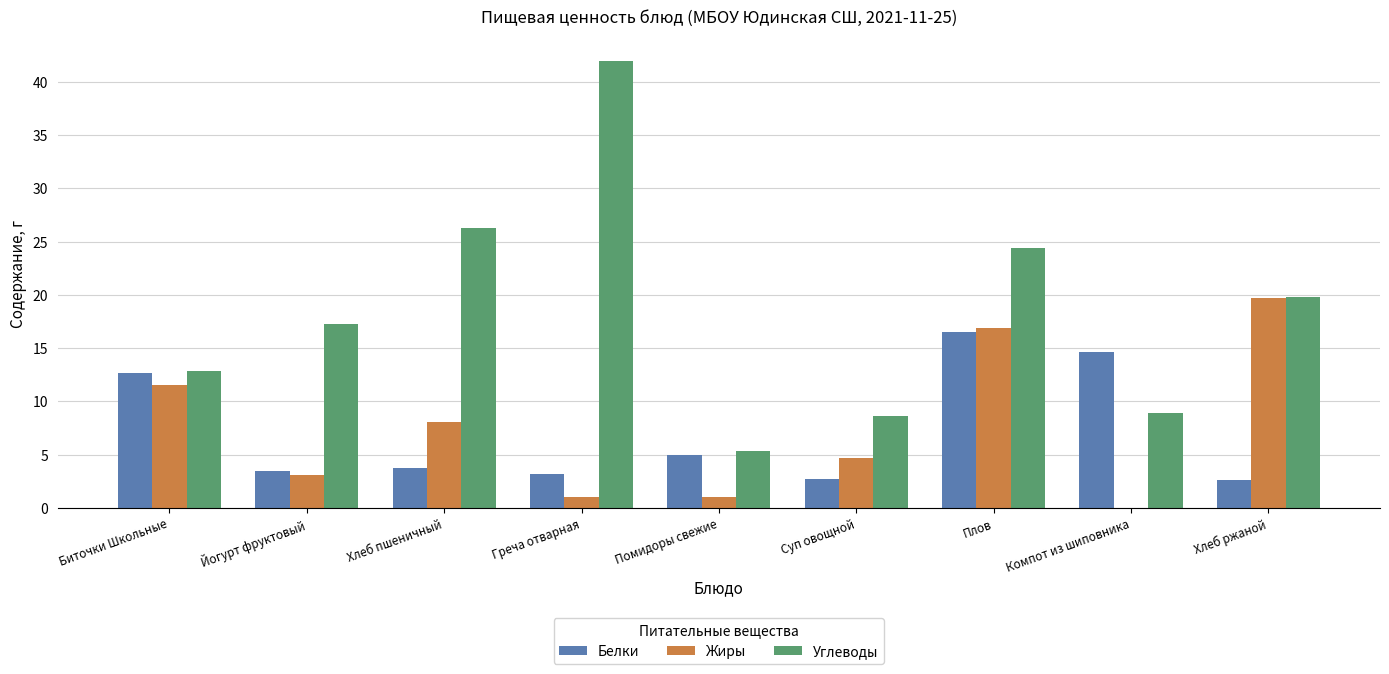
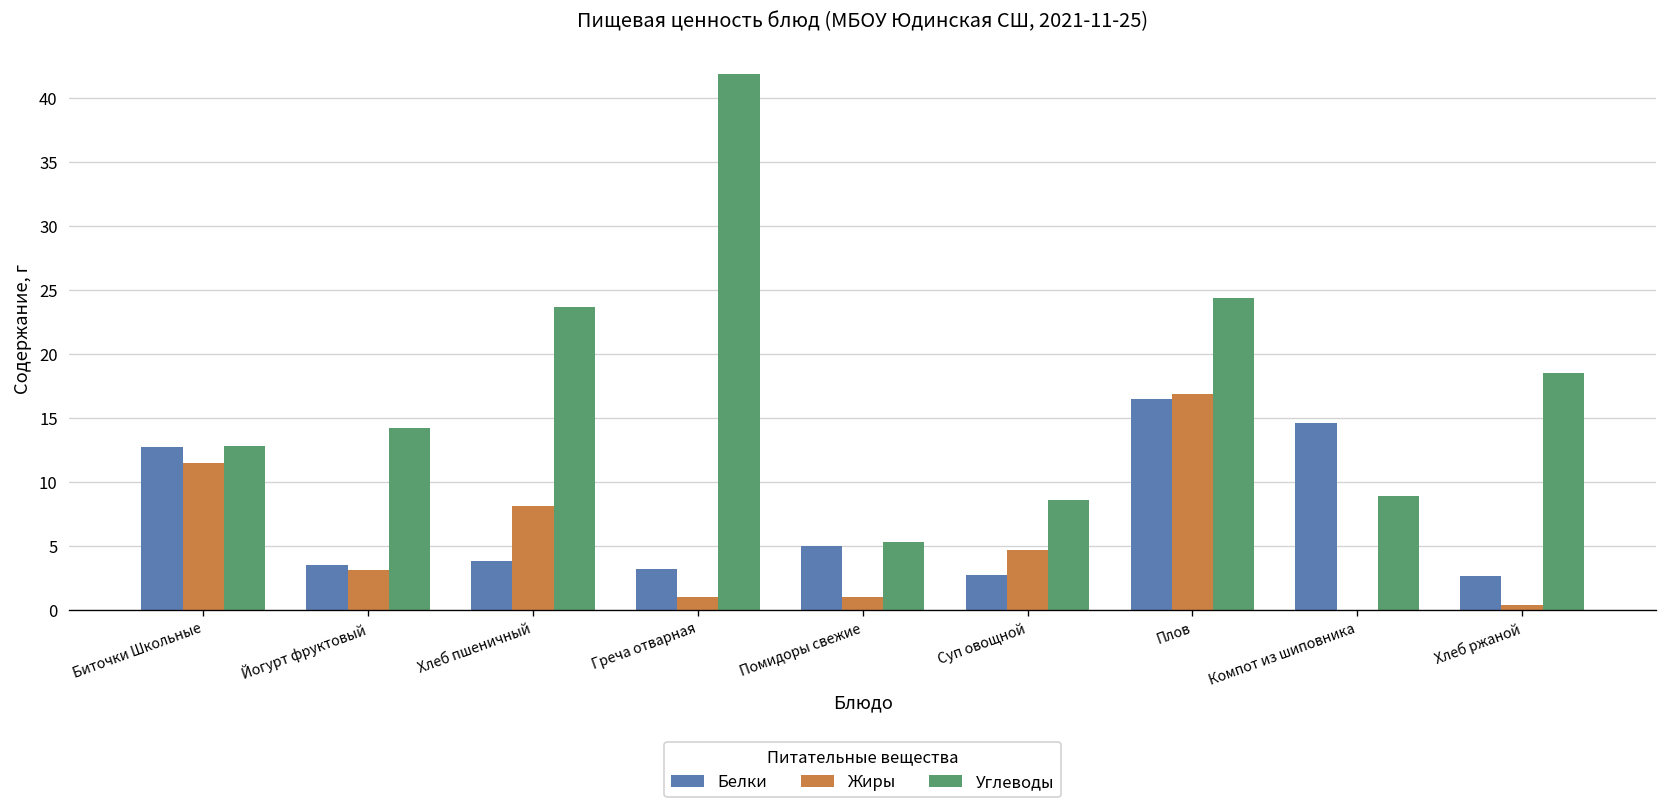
  {
    "Белки": {
      "Биточки Школьные": 12.7,
      "Йогурт фруктовый": 3.5,
      "Хлеб пшеничный": 3.8,
      "Греча отварная": 3.2,
      "Помидоры свежие": 5.0,
      "Суп овощной": 2.7,
      "Плов": 16.5,
      "Компот из шиповника": 14.6,
      "Хлеб ржаной": 2.6
    },
    "Жиры": {
      "Биточки Школьные": 11.5,
      "Йогурт фруктовый": 3.1,
      "Хлеб пшеничный": 8.1,
      "Греча отварная": 1.0,
      "Помидоры свежие": 1.0,
      "Суп овощной": 4.7,
      "Плов": 16.9,
      "Компот из шиповника": 0.0,
-     "Хлеб ржаной": 19.7
+     "Хлеб ржаной": 0.4
    },
    "Углеводы": {
      "Биточки Школьные": 12.8,
-     "Йогурт фруктовый": 17.3,
-     "Хлеб пшеничный": 26.3,
+     "Йогурт фруктовый": 14.2,
+     "Хлеб пшеничный": 23.7,
      "Греча отварная": 41.9,
      "Помидоры свежие": 5.3,
      "Суп овощной": 8.6,
      "Плов": 24.4,
      "Компот из шиповника": 8.9,
-     "Хлеб ржаной": 19.8
+     "Хлеб ржаной": 18.5
    }
  }
